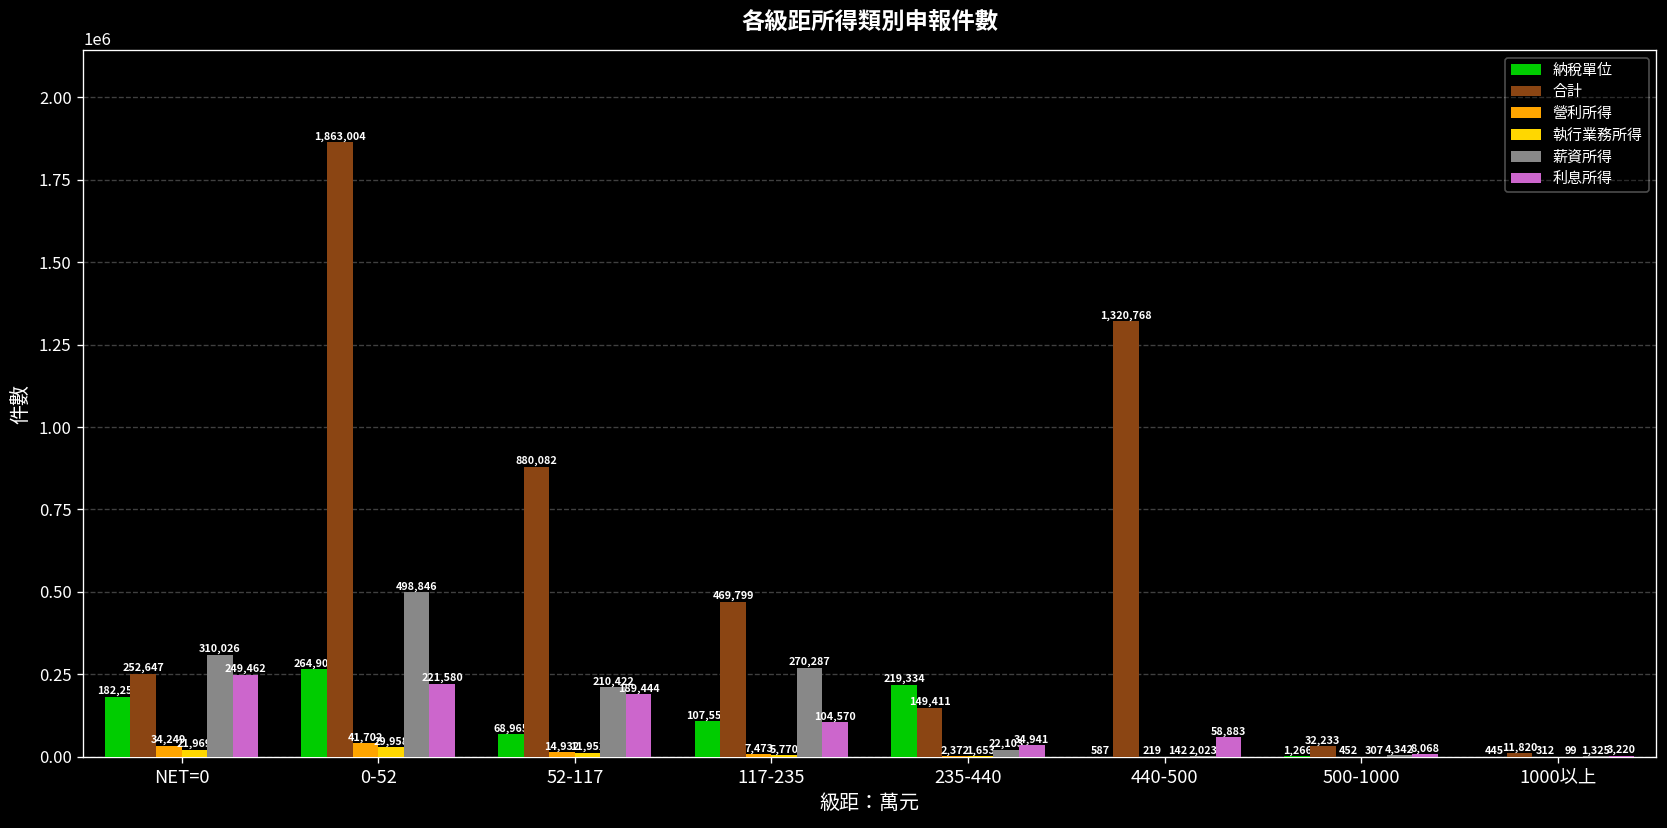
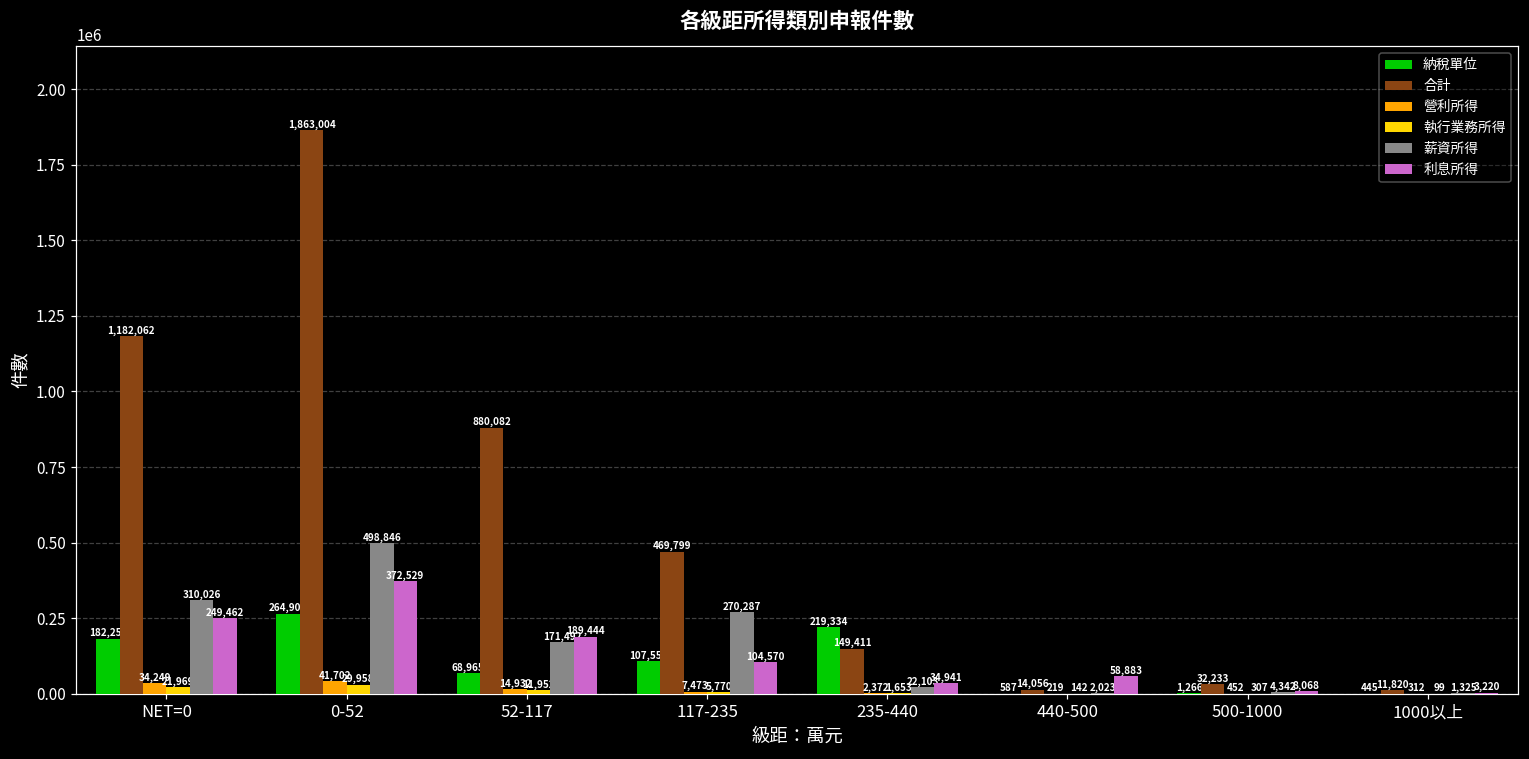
  {
    "納稅單位": {
      "NET=0": "182,253",
      "0-52": "264,901",
      "52-117": "68,965",
      "117-235": "107,553",
      "235-440": "219,334",
      "440-500": "587",
      "500-1000": "1,266",
      "1000以上": "445"
    },
    "合計": {
-     "NET=0": "252,647",
+     "NET=0": "1,182,062",
      "0-52": "1,863,004",
      "52-117": "880,082",
      "117-235": "469,799",
      "235-440": "149,411",
-     "440-500": "1,320,768",
+     "440-500": "14,056",
      "500-1000": "32,233",
      "1000以上": "11,820"
    },
    "薪資所得": {
      "NET=0": "310,026",
      "0-52": "498,846",
-     "52-117": "210,422",
+     "52-117": "171,492",
      "117-235": "270,287",
      "440-500": "2,023",
      "500-1000": "4,342",
      "1000以上": "1,325"
    },
    "利息所得": {
      "NET=0": "249,462",
-     "0-52": "221,580",
+     "0-52": "372,529",
      "52-117": "189,444",
      "117-235": "104,570",
      "440-500": "58,883",
      "500-1000": "8,068",
      "1000以上": "3,220"
    }
  }
